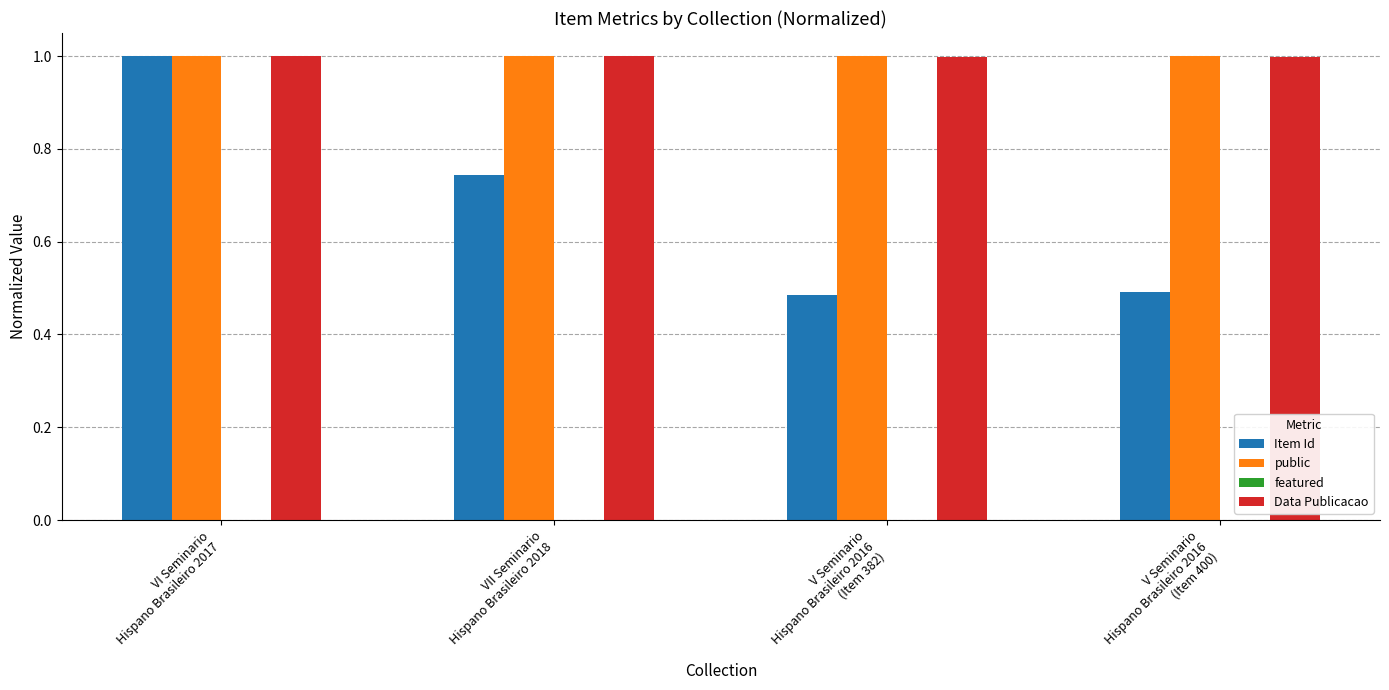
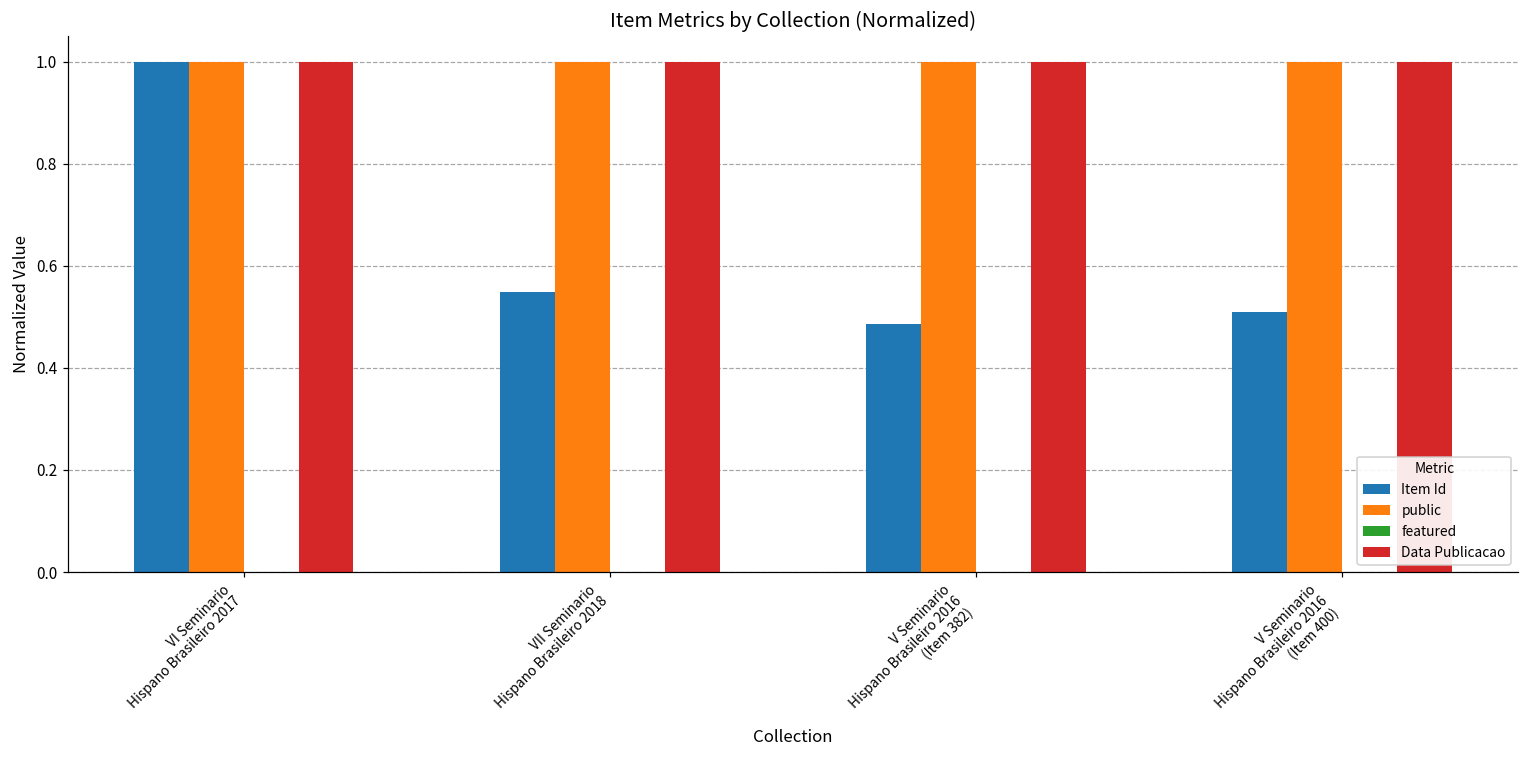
  {
    "Item Id": {
      "VI Seminario Hispano Brasileiro 2017": 1.00,
-     "VII Seminario Hispano Brasileiro 2018": 0.74,
+     "VII Seminario Hispano Brasileiro 2018": 0.55,
      "V Seminario Hispano Brasileiro 2016 (Item 382)": 0.49,
-     "V Seminario Hispano Brasileiro 2016 (Item 400)": 0.49
+     "V Seminario Hispano Brasileiro 2016 (Item 400)": 0.51
    },
    "public": {
      "VI Seminario Hispano Brasileiro 2017": 1.00,
      "VII Seminario Hispano Brasileiro 2018": 1.00,
      "V Seminario Hispano Brasileiro 2016 (Item 382)": 1.00,
      "V Seminario Hispano Brasileiro 2016 (Item 400)": 1.00
    },
    "featured": {
      "VI Seminario Hispano Brasileiro 2017": 0.00,
      "VII Seminario Hispano Brasileiro 2018": 0.00,
      "V Seminario Hispano Brasileiro 2016 (Item 382)": 0.00,
      "V Seminario Hispano Brasileiro 2016 (Item 400)": 0.00
    },
    "Data Publicacao": {
      "VI Seminario Hispano Brasileiro 2017": 1.00,
      "VII Seminario Hispano Brasileiro 2018": 1.00,
      "V Seminario Hispano Brasileiro 2016 (Item 382)": 1.00,
      "V Seminario Hispano Brasileiro 2016 (Item 400)": 1.00
    }
  }
